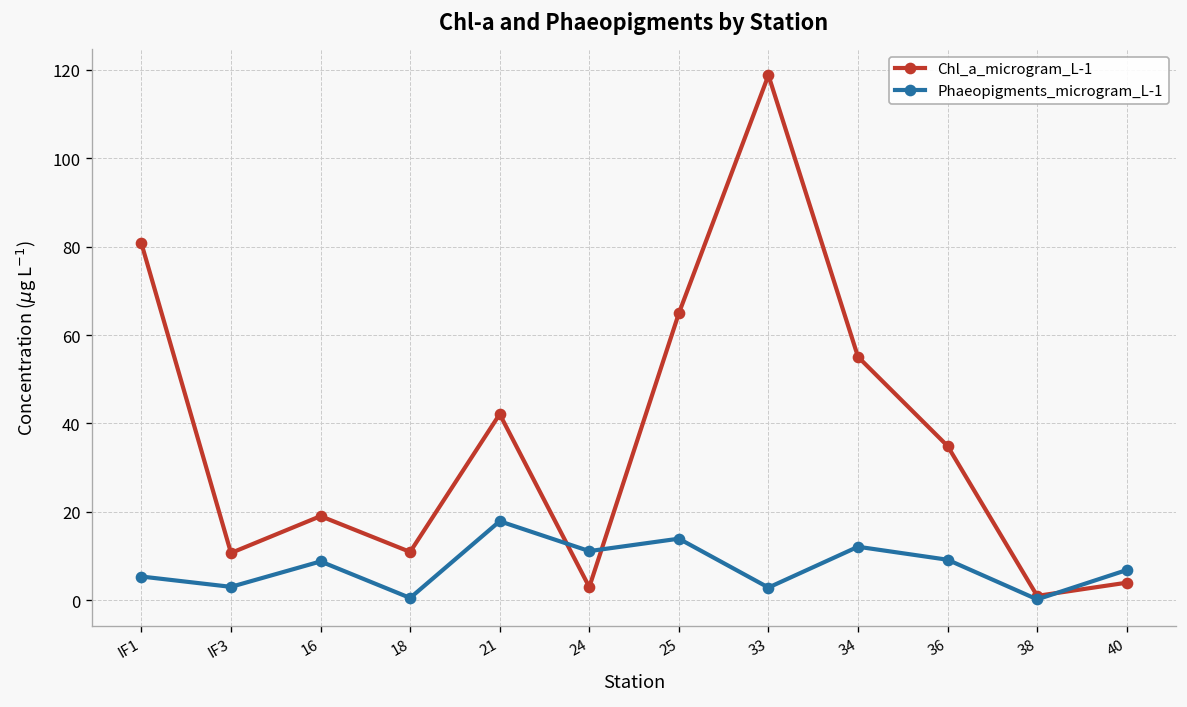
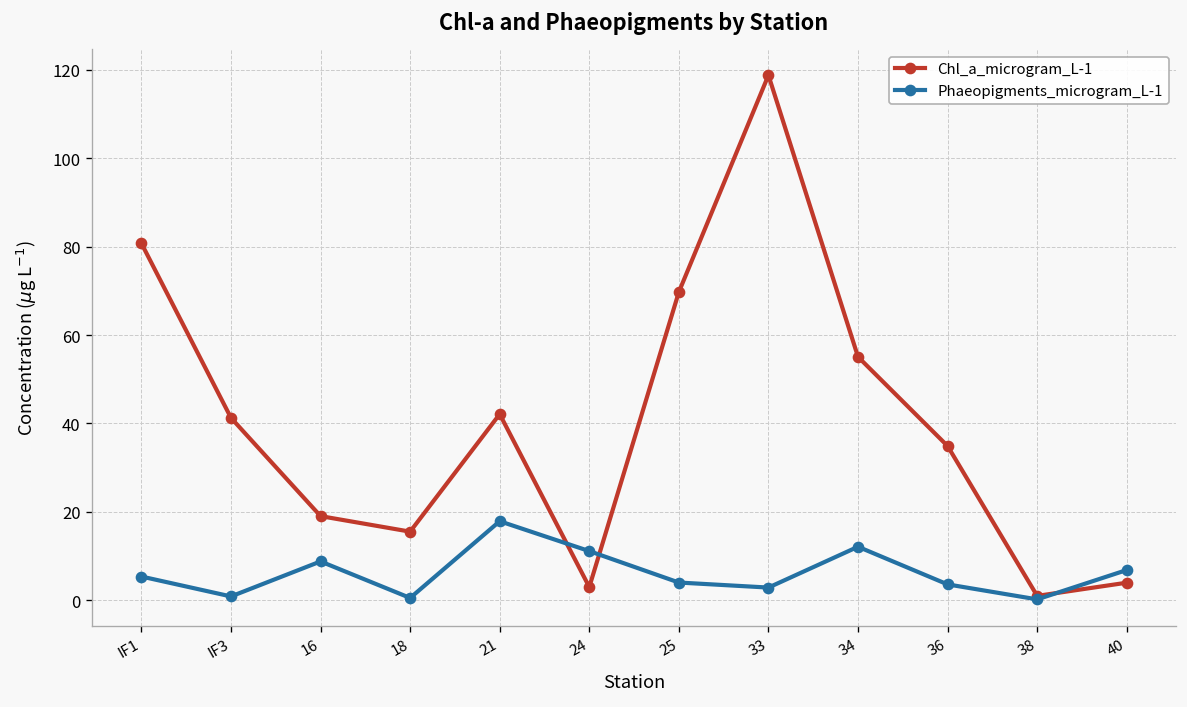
  {
    "Chl_a_microgram_L-1": {
      "IF1": 81,
-     "IF3": 11,
+     "IF3": 41,
      "16": 19,
-     "18": 11,
+     "18": 15,
      "21": 42,
      "24": 3,
-     "25": 65,
+     "25": 70,
      "33": 119,
      "34": 55,
      "36": 35,
      "38": 1,
      "40": 4
    },
    "Phaeopigments_microgram_L-1": {
      "IF1": 5,
-     "IF3": 3,
+     "IF3": 1,
      "16": 9,
      "18": 0,
      "21": 18,
      "24": 11,
-     "25": 14,
+     "25": 4,
      "33": 3,
      "34": 12,
-     "36": 9,
+     "36": 4,
      "38": 0,
      "40": 7
    }
  }
